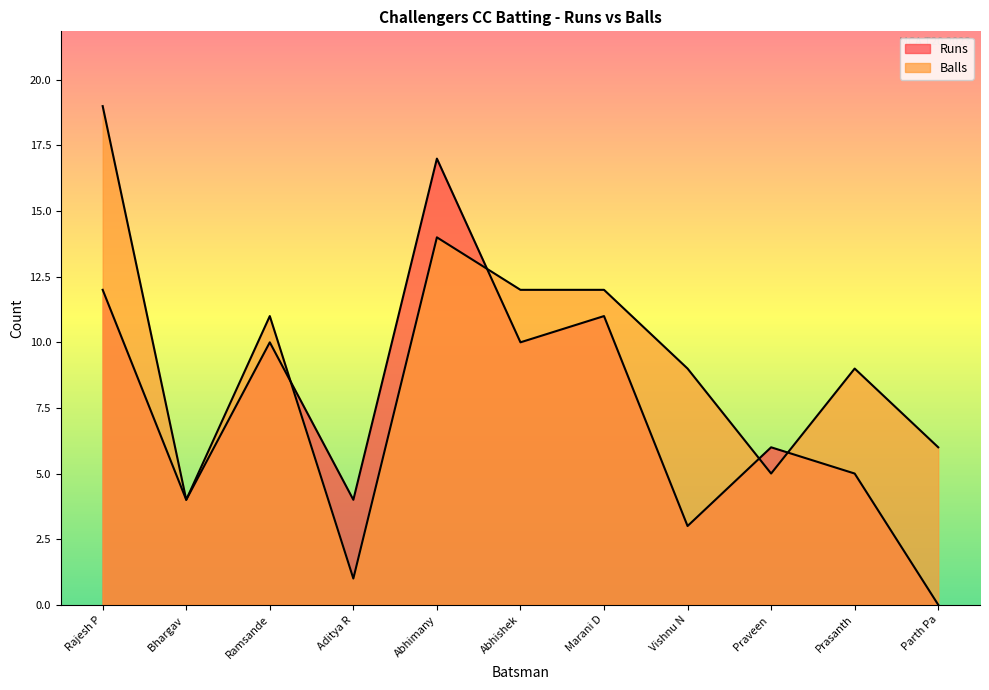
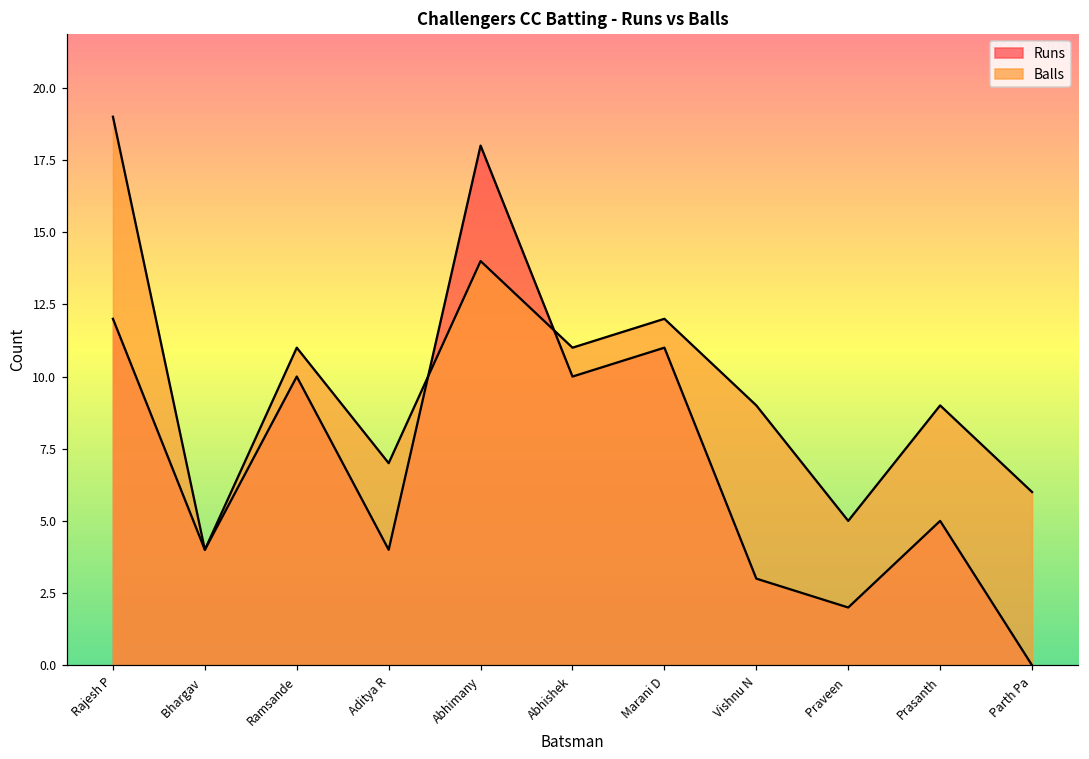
  {
    "Runs": {
      "Rajesh P": 12,
      "Ramsande": 10,
      "Aditya R": 4,
-     "Abhimany": 17,
+     "Abhimany": 18,
      "Abhishek": 10,
      "Marani D": 11,
      "Vishnu N": 3,
-     "Praveen": 6,
+     "Praveen": 2,
      "Prasanth": 5,
      "Parth Pa": 0
    },
    "Balls": {
      "Rajesh P": 19,
      "Ramsande": 11,
-     "Aditya R": 1,
+     "Aditya R": 7,
      "Abhimany": 14,
-     "Abhishek": 12,
+     "Abhishek": 11,
      "Marani D": 12,
      "Vishnu N": 9,
      "Praveen": 5,
      "Prasanth": 9,
      "Parth Pa": 6
    }
  }
